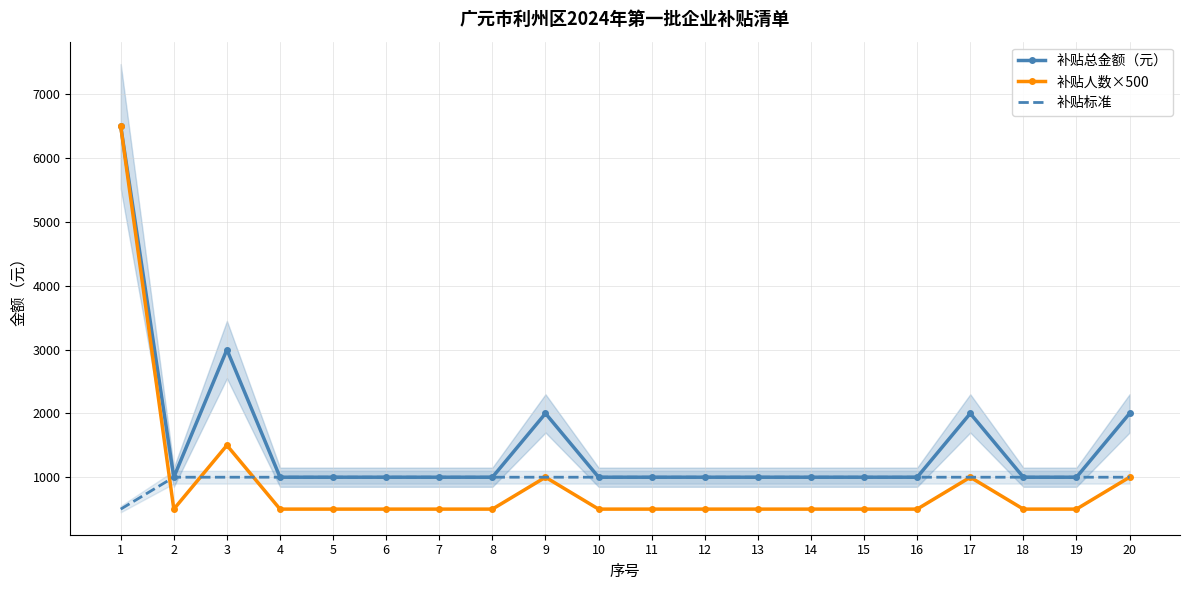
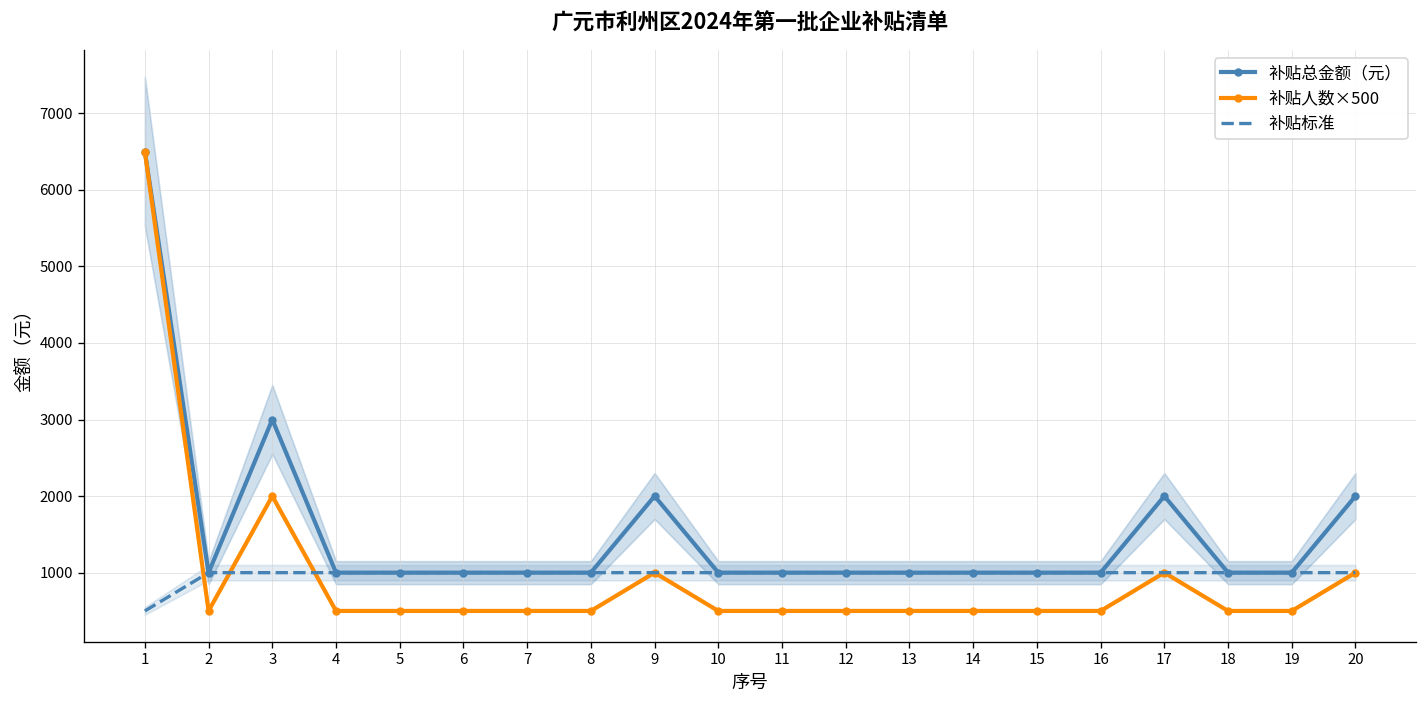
  {
    "补贴人数×500": {
      "2": 500,
-     "3": 1500,
+     "3": 2000,
      "4": 500,
      "5": 500,
      "6": 500,
      "7": 500,
      "8": 500,
      "10": 500,
      "11": 500,
      "12": 500,
      "13": 500,
      "14": 500,
      "15": 500,
      "16": 500,
      "18": 500,
      "19": 500
    }
  }
